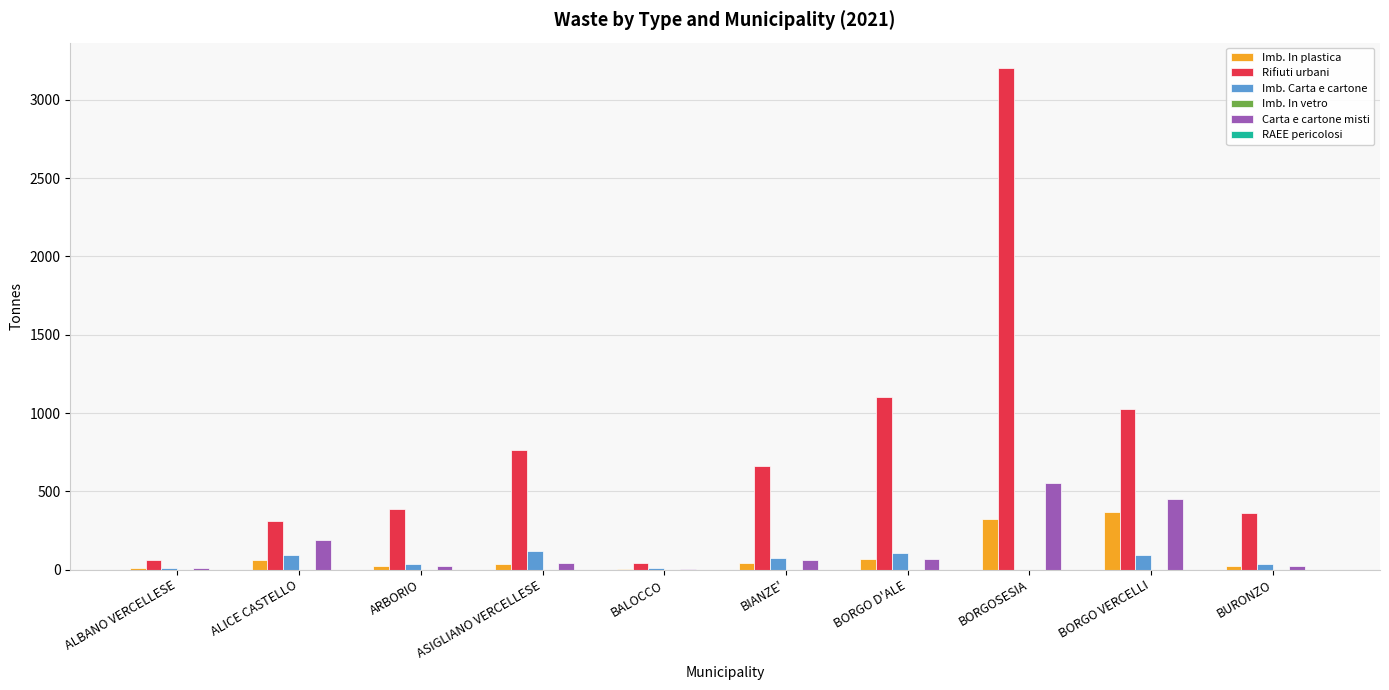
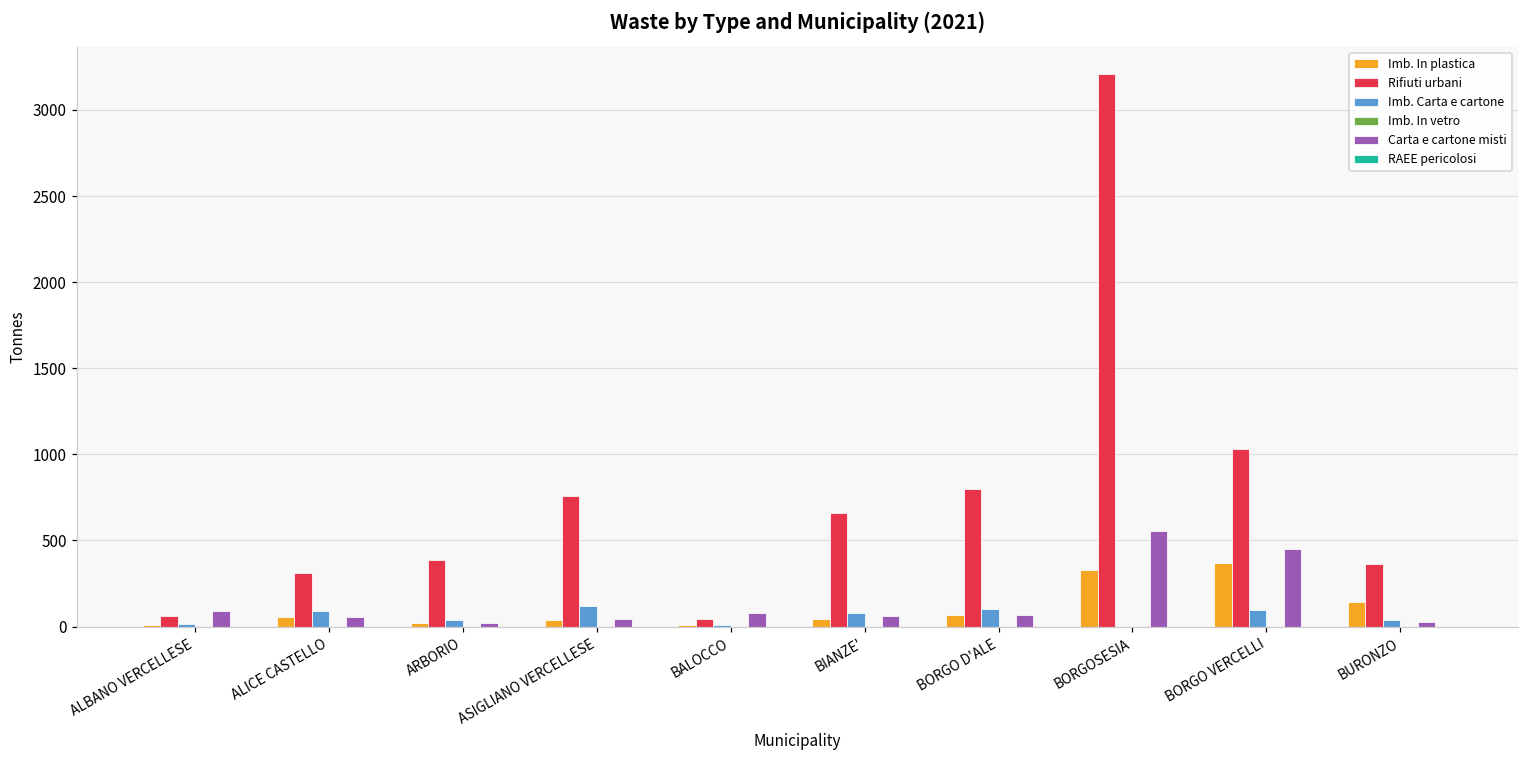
  {
    "Imb. In plastica": {
      "ALICE CASTELLO": 60,
      "ARBORIO": 20,
      "ASIGLIANO VERCELLESE": 40,
      "BIANZE'": 40,
      "BORGO D'ALE": 70,
      "BORGOSESIA": 330,
      "BORGO VERCELLI": 370,
-     "BURONZO": 20
+     "BURONZO": 140
    },
    "Rifiuti urbani": {
      "ALBANO VERCELLESE": 60,
      "ALICE CASTELLO": 310,
      "ARBORIO": 390,
      "ASIGLIANO VERCELLESE": 760,
      "BALOCCO": 40,
      "BIANZE'": 660,
-     "BORGO D'ALE": 1100,
+     "BORGO D'ALE": 800,
      "BORGOSESIA": 3210,
      "BORGO VERCELLI": 1030,
      "BURONZO": 360
    },
    "Imb. Carta e cartone": {
      "ALICE CASTELLO": 90,
      "ARBORIO": 40,
      "ASIGLIANO VERCELLESE": 120,
      "BIANZE'": 80,
      "BORGO D'ALE": 100,
      "BORGOSESIA": 0,
      "BORGO VERCELLI": 100,
      "BURONZO": 40
    },
    "Imb. In vetro": {
      "ARBORIO": 0,
      "BALOCCO": 0,
      "BORGOSESIA": 0,
      "BURONZO": 0
    },
    "Carta e cartone misti": {
-     "ALBANO VERCELLESE": 10,
-     "ALICE CASTELLO": 190,
+     "ALBANO VERCELLESE": 90,
+     "ALICE CASTELLO": 60,
      "ARBORIO": 20,
      "ASIGLIANO VERCELLESE": 40,
-     "BALOCCO": 10,
+     "BALOCCO": 80,
      "BIANZE'": 60,
      "BORGO D'ALE": 70,
      "BORGOSESIA": 560,
      "BORGO VERCELLI": 450,
      "BURONZO": 20
    },
    "RAEE pericolosi": {
      "ALBANO VERCELLESE": 0,
      "ALICE CASTELLO": 0,
      "ARBORIO": 0,
      "ASIGLIANO VERCELLESE": 0,
      "BALOCCO": 0,
      "BIANZE'": 0,
      "BORGO D'ALE": 0,
      "BORGOSESIA": 0,
      "BORGO VERCELLI": 0,
      "BURONZO": 0
    }
  }
